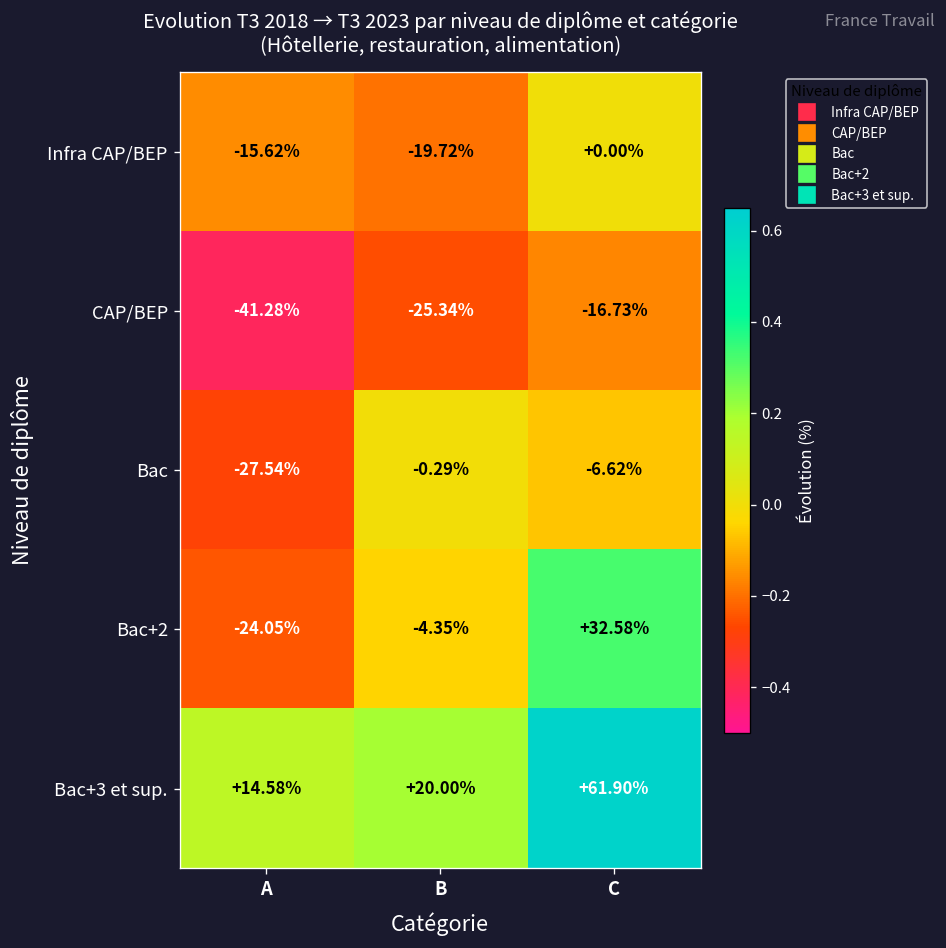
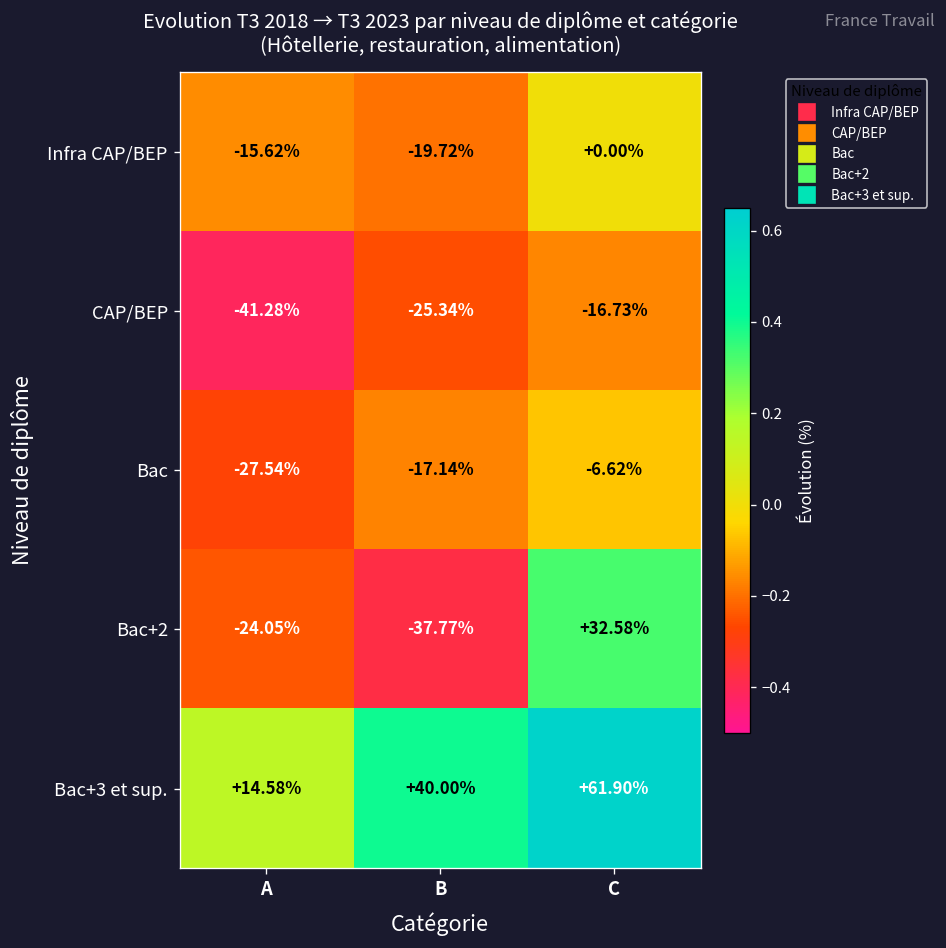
  {
    "Infra CAP/BEP": {
      "A": "-15.62%",
      "B": "-19.72%",
      "C": "+0.00%"
    },
    "CAP/BEP": {
      "A": "-41.28%",
      "B": "-25.34%",
      "C": "-16.73%"
    },
    "Bac": {
      "A": "-27.54%",
-     "B": "-0.29%",
+     "B": "-17.14%",
      "C": "-6.62%"
    },
    "Bac+2": {
      "A": "-24.05%",
-     "B": "-4.35%",
+     "B": "-37.77%",
      "C": "+32.58%"
    },
    "Bac+3 et sup.": {
      "A": "+14.58%",
-     "B": "+20.00%",
+     "B": "+40.00%",
      "C": "+61.90%"
    }
  }
